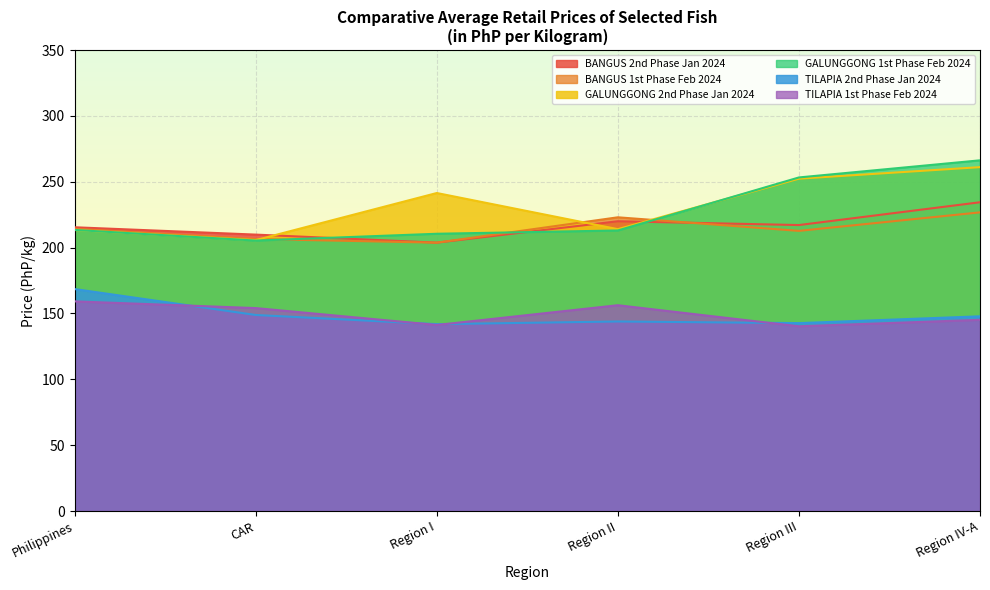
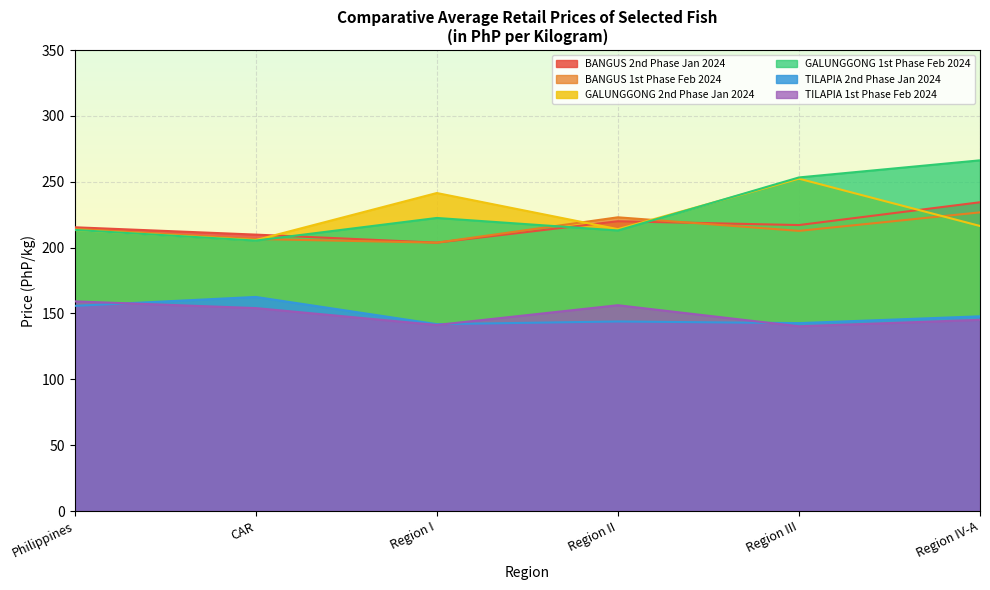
  {
    "GALUNGGONG 2nd Phase Jan 2024": {
      "Region I": 241,
-     "Region IV-A": 261
+     "Region IV-A": 216
    },
    "GALUNGGONG 1st Phase Feb 2024": {
-     "Region I": 211,
+     "Region I": 223,
      "Region IV-A": 266
    },
    "TILAPIA 2nd Phase Jan 2024": {
-     "Philippines": 169,
-     "CAR": 149,
+     "Philippines": 156,
+     "CAR": 163,
      "Region II": 144,
      "Region III": 143,
      "Region IV-A": 148
    },
    "TILAPIA 1st Phase Feb 2024": {
      "Philippines": 159,
      "CAR": 154,
      "Region II": 156,
      "Region III": 140,
      "Region IV-A": 145
    }
  }
